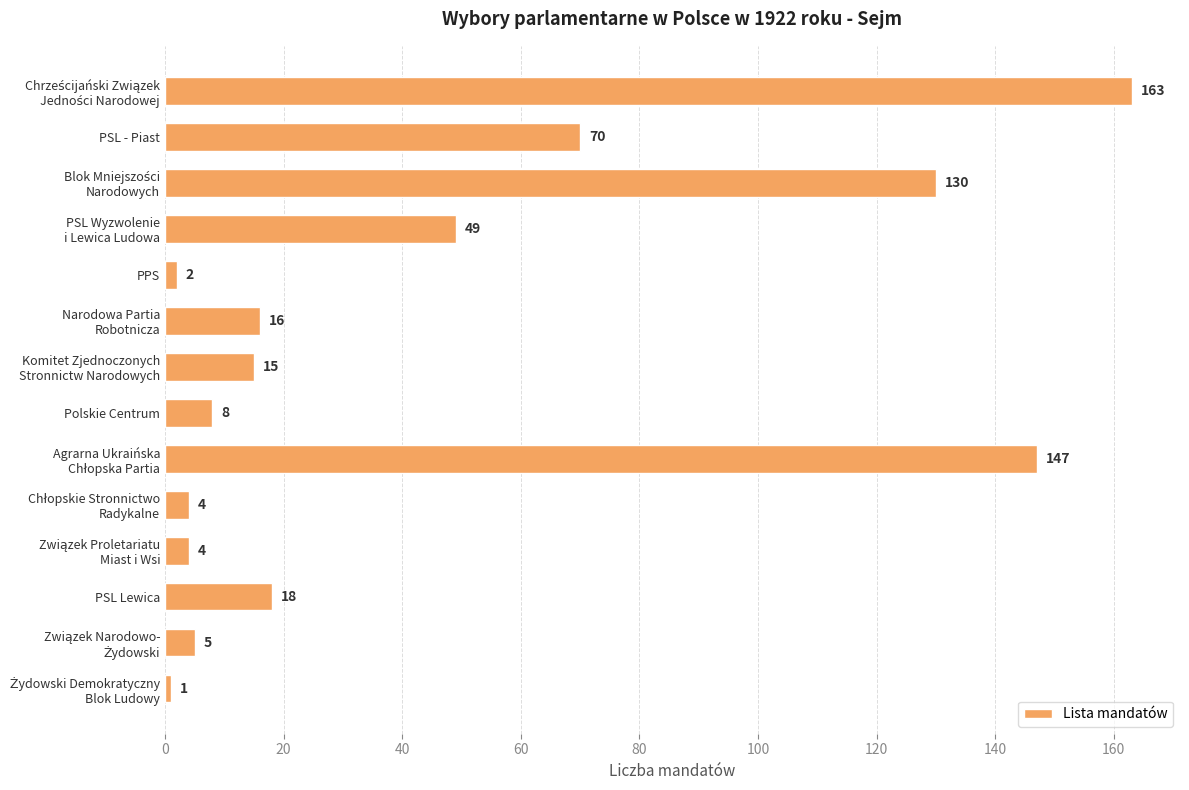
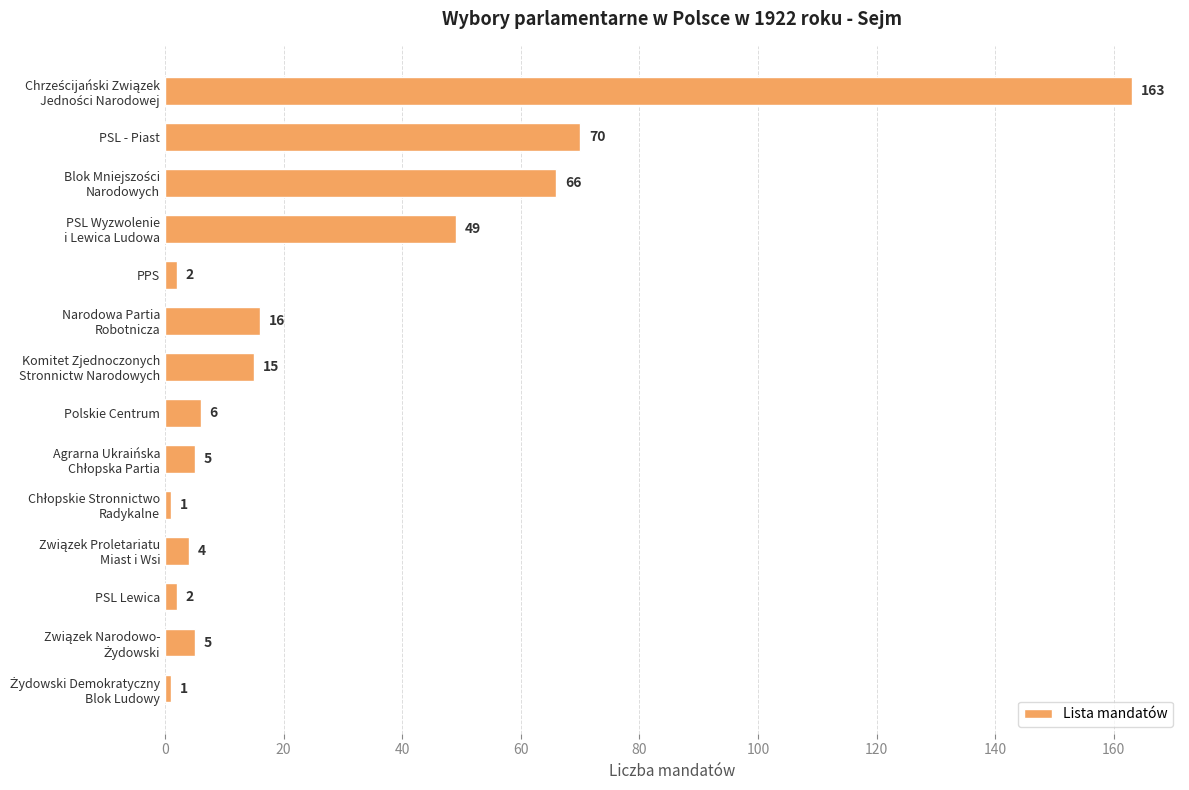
  {
    "Chrześcijański Związek Jedności Narodowej": 163,
    "PSL - Piast": 70,
-   "Blok Mniejszości Narodowych": 130,
+   "Blok Mniejszości Narodowych": 66,
    "PSL Wyzwolenie i Lewica Ludowa": 49,
    "PPS": 2,
    "Narodowa Partia Robotnicza": 16,
    "Komitet Zjednoczonych Stronnictw Narodowych": 15,
-   "Polskie Centrum": 8,
-   "Agrarna Ukraińska Chłopska Partia": 147,
-   "Chłopskie Stronnictwo Radykalne": 4,
+   "Polskie Centrum": 6,
+   "Agrarna Ukraińska Chłopska Partia": 5,
+   "Chłopskie Stronnictwo Radykalne": 1,
    "Związek Proletariatu Miast i Wsi": 4,
-   "PSL Lewica": 18,
+   "PSL Lewica": 2,
    "Związek Narodowo- Żydowski": 5,
    "Żydowski Demokratyczny Blok Ludowy": 1
  }
